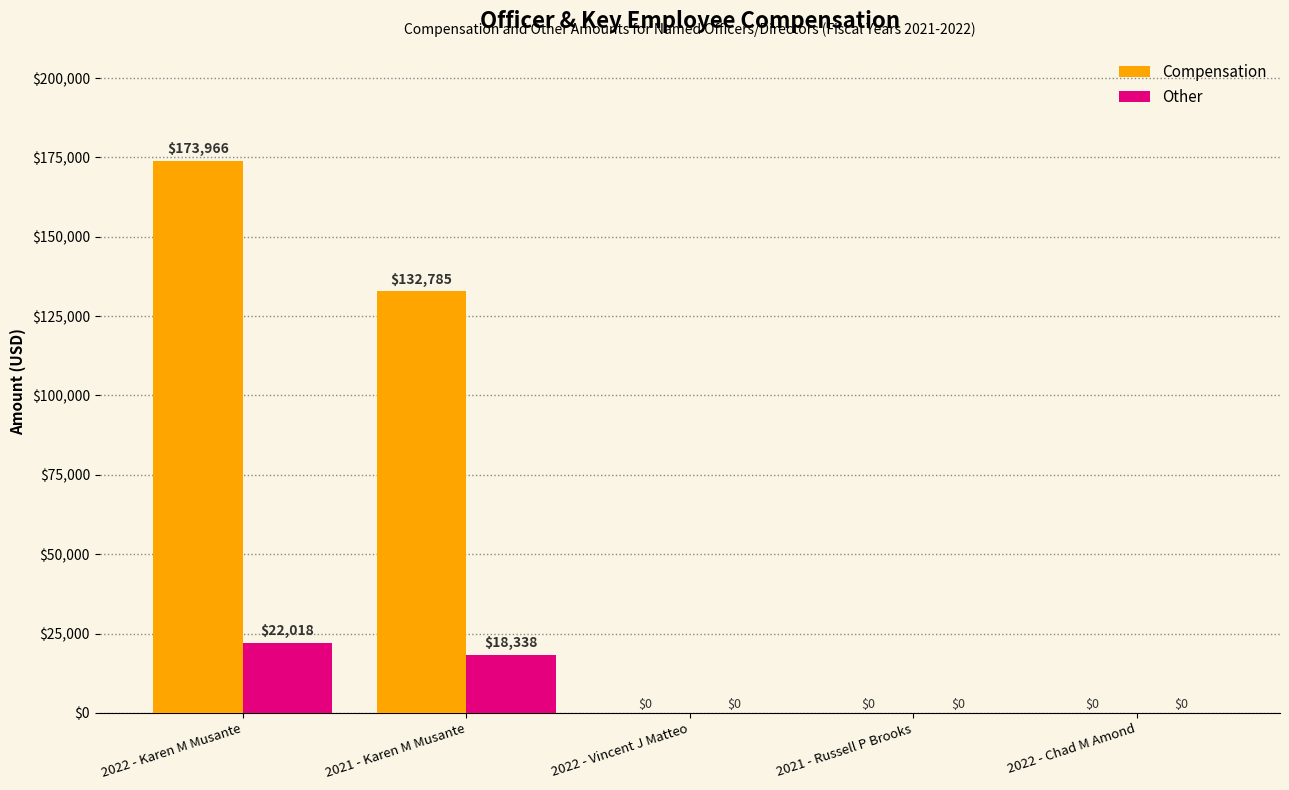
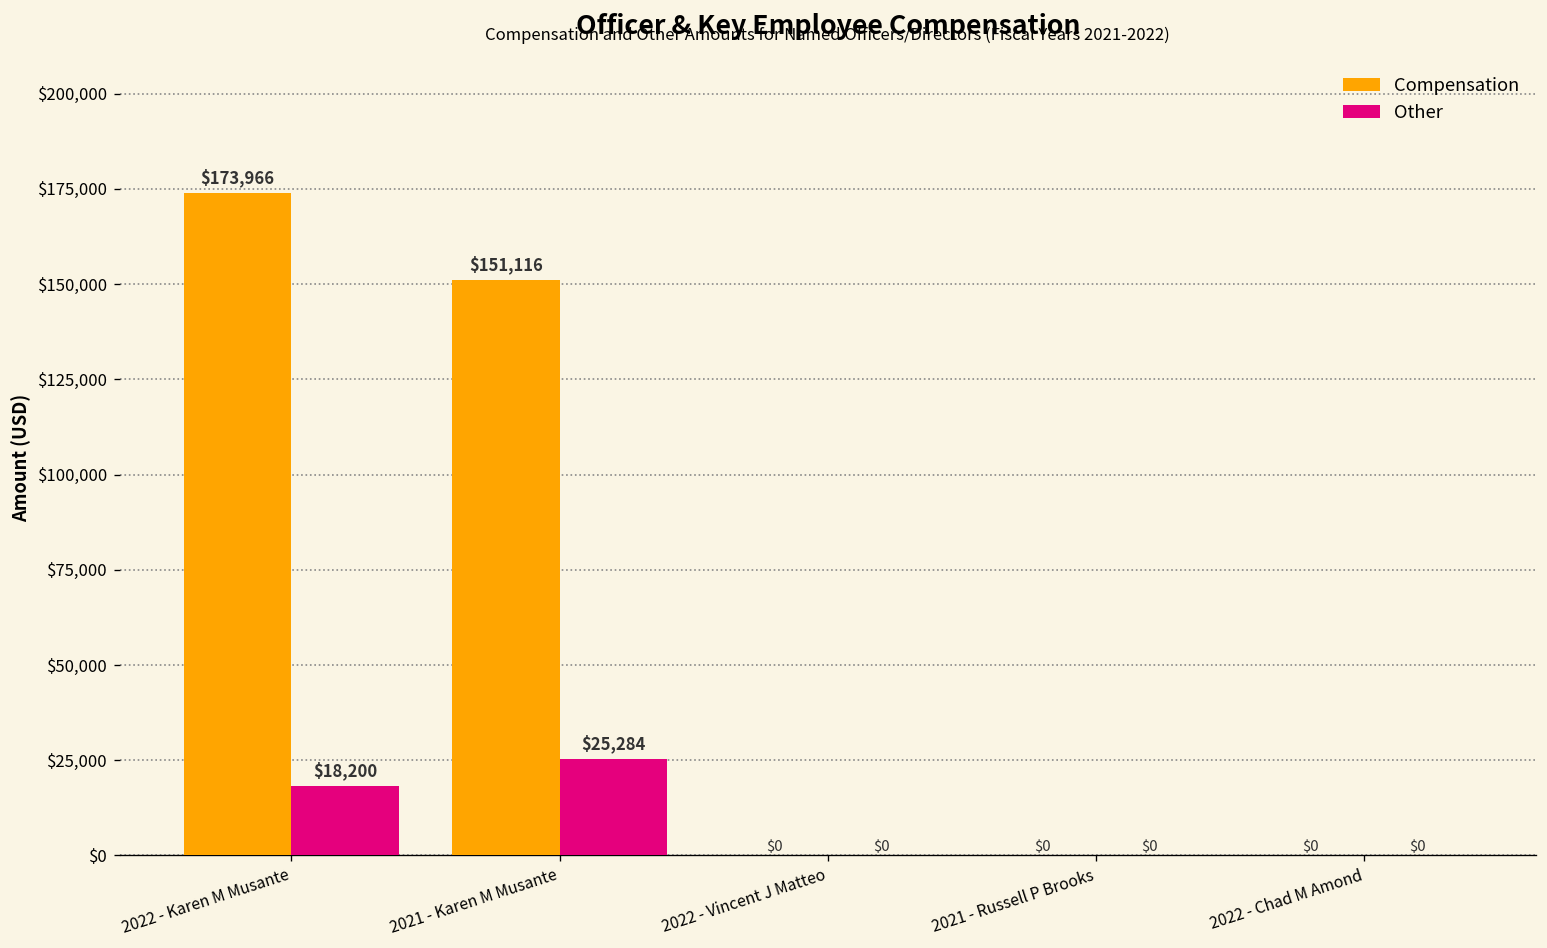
  {
    "Compensation": {
      "2022 - Karen M Musante": "$173,966",
-     "2021 - Karen M Musante": "$132,785",
+     "2021 - Karen M Musante": "$151,116",
      "2022 - Vincent J Matteo": "$0",
      "2021 - Russell P Brooks": "$0",
      "2022 - Chad M Amond": "$0"
    },
    "Other": {
-     "2022 - Karen M Musante": "$22,018",
-     "2021 - Karen M Musante": "$18,338",
+     "2022 - Karen M Musante": "$18,200",
+     "2021 - Karen M Musante": "$25,284",
      "2022 - Vincent J Matteo": "$0",
      "2021 - Russell P Brooks": "$0",
      "2022 - Chad M Amond": "$0"
    }
  }
